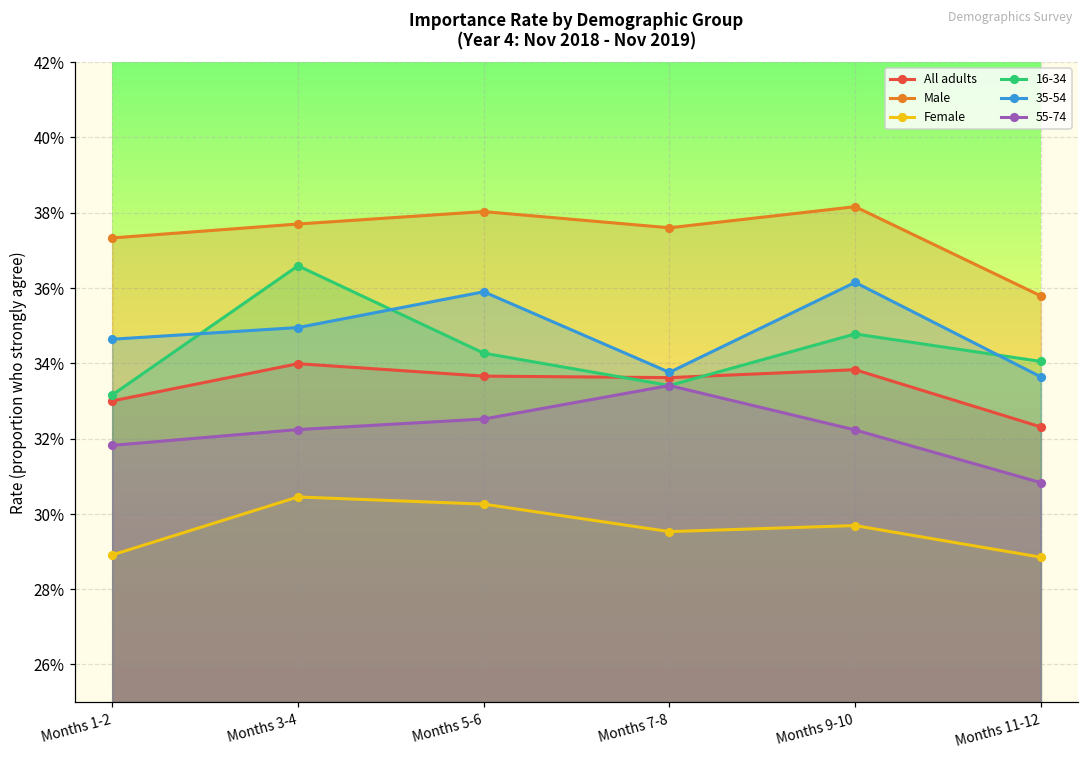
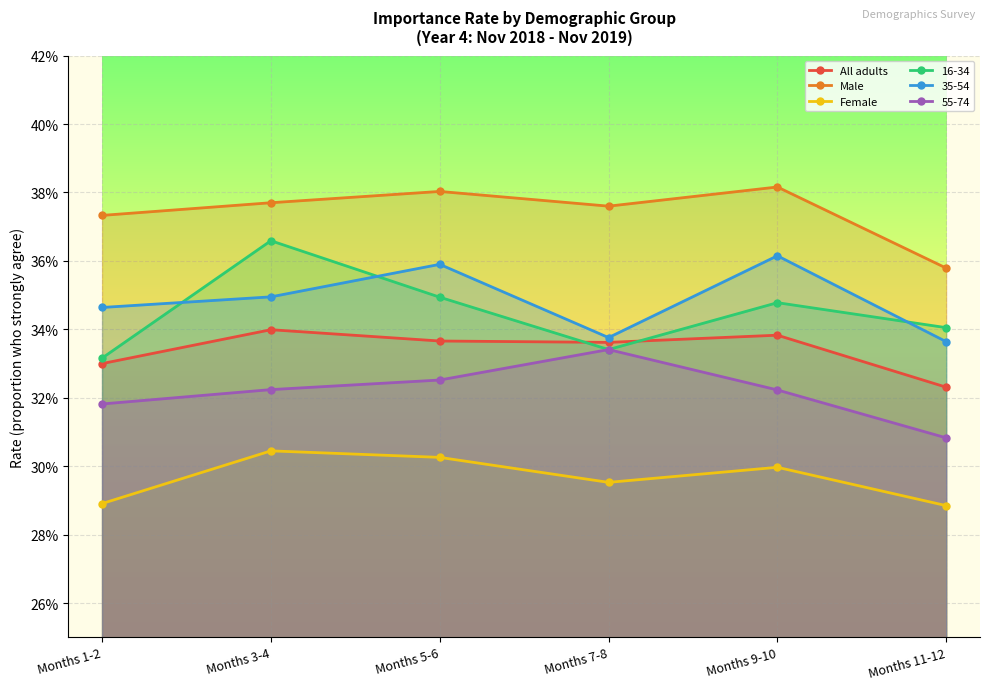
  {
    "Female": {
      "Months 1-2": "28.9%",
      "Months 3-4": "30.5%",
      "Months 5-6": "30.3%",
      "Months 7-8": "29.5%",
-     "Months 9-10": "29.7%",
+     "Months 9-10": "30.0%",
      "Months 11-12": "28.8%"
    },
    "16-34": {
      "Months 1-2": "33.2%",
      "Months 3-4": "36.6%",
-     "Months 5-6": "34.3%",
+     "Months 5-6": "34.9%",
      "Months 9-10": "34.8%",
      "Months 11-12": "34.1%"
    },
    "35-54": {
      "Months 1-2": "34.6%",
      "Months 3-4": "34.9%",
      "Months 5-6": "35.9%",
      "Months 7-8": "33.8%",
      "Months 9-10": "36.2%",
      "Months 11-12": "33.6%"
    },
    "55-74": {
      "Months 1-2": "31.8%",
      "Months 3-4": "32.2%",
      "Months 5-6": "32.5%",
      "Months 9-10": "32.2%",
      "Months 11-12": "30.8%"
    }
  }
